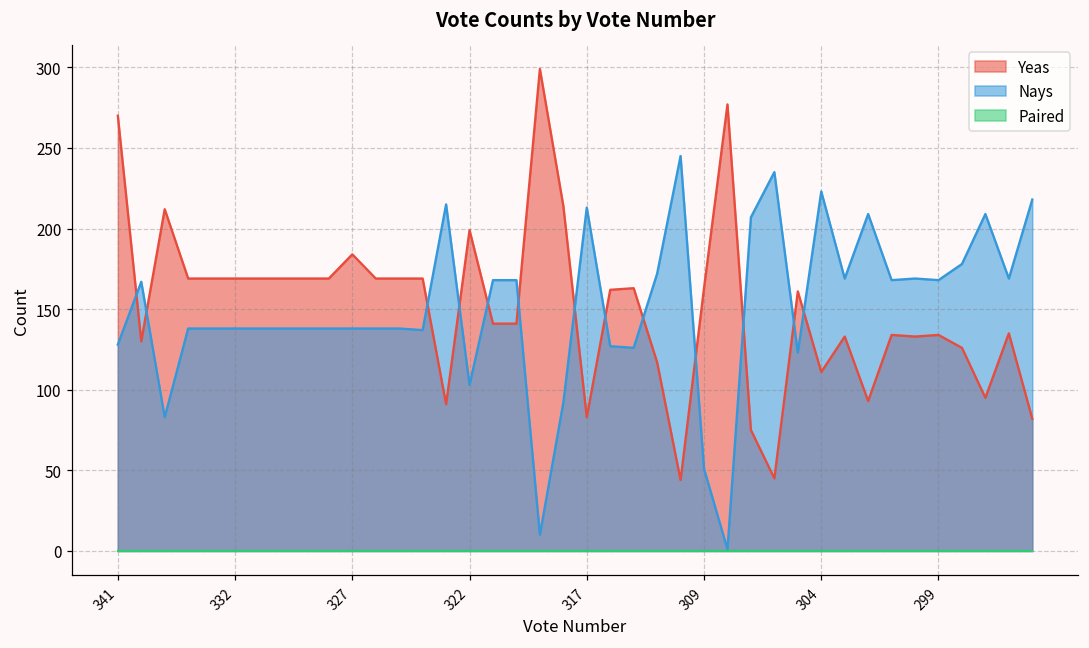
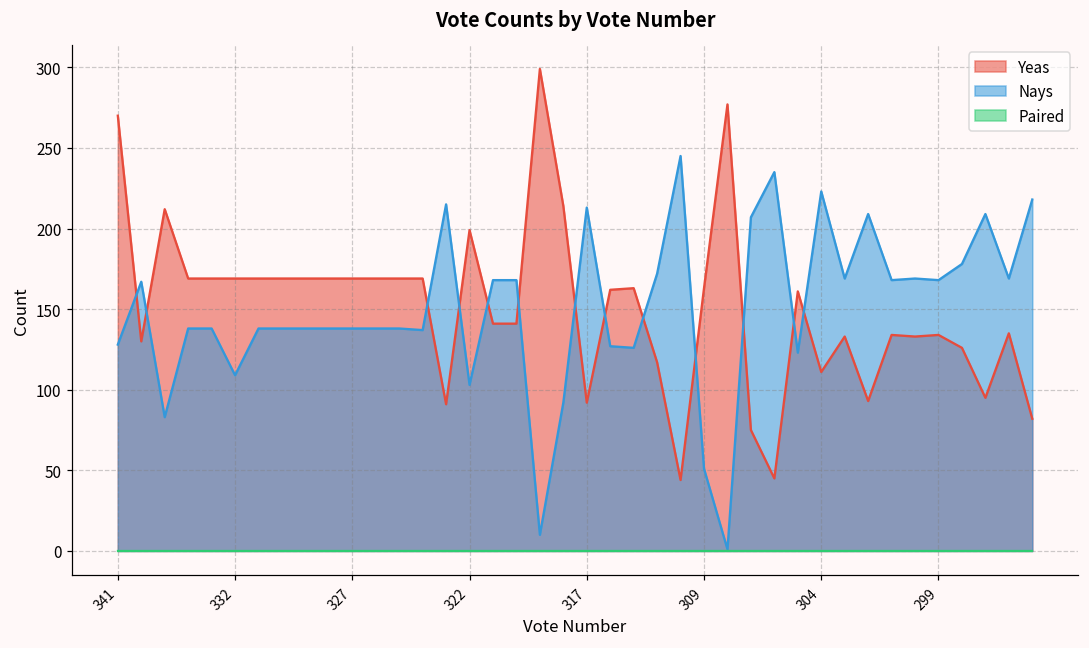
  {
    "Yeas": {
      "341": 270,
      "332": 169,
-     "327": 184,
+     "327": 169,
      "322": 199,
-     "317": 83,
+     "317": 92,
      "309": 163,
      "304": 111,
      "299": 134
    },
    "Nays": {
      "341": 128,
-     "332": 138,
+     "332": 109,
      "327": 138,
      "322": 103,
      "317": 213,
      "309": 51,
      "304": 223,
      "299": 168
    },
    "Paired": {
      "341": 0,
      "332": 0,
      "327": 0,
      "322": 0,
      "317": 0,
      "309": 0,
      "304": 0,
      "299": 0
    }
  }
